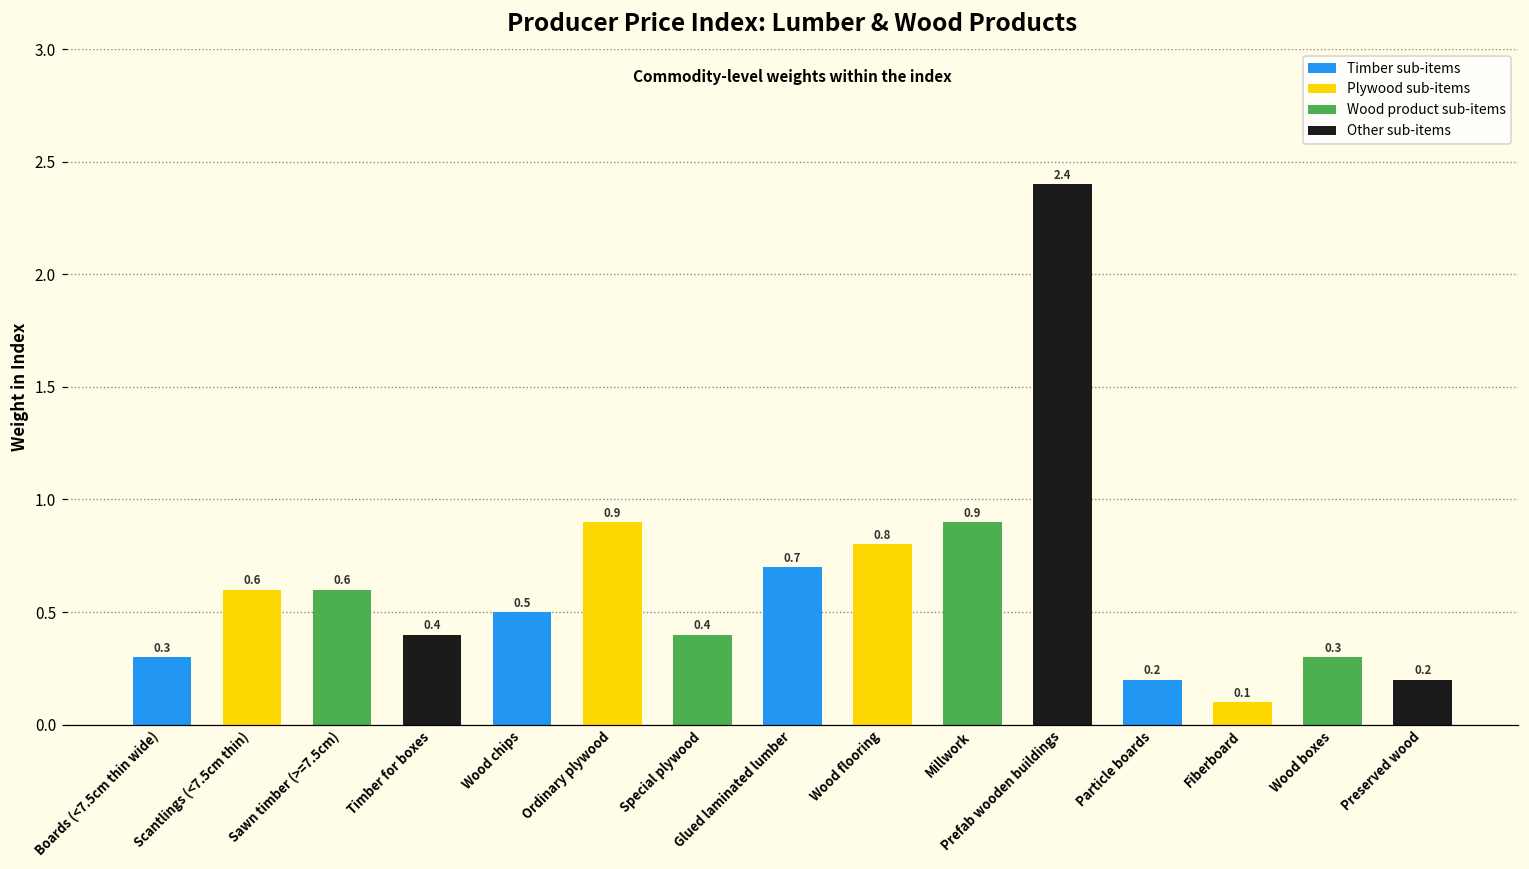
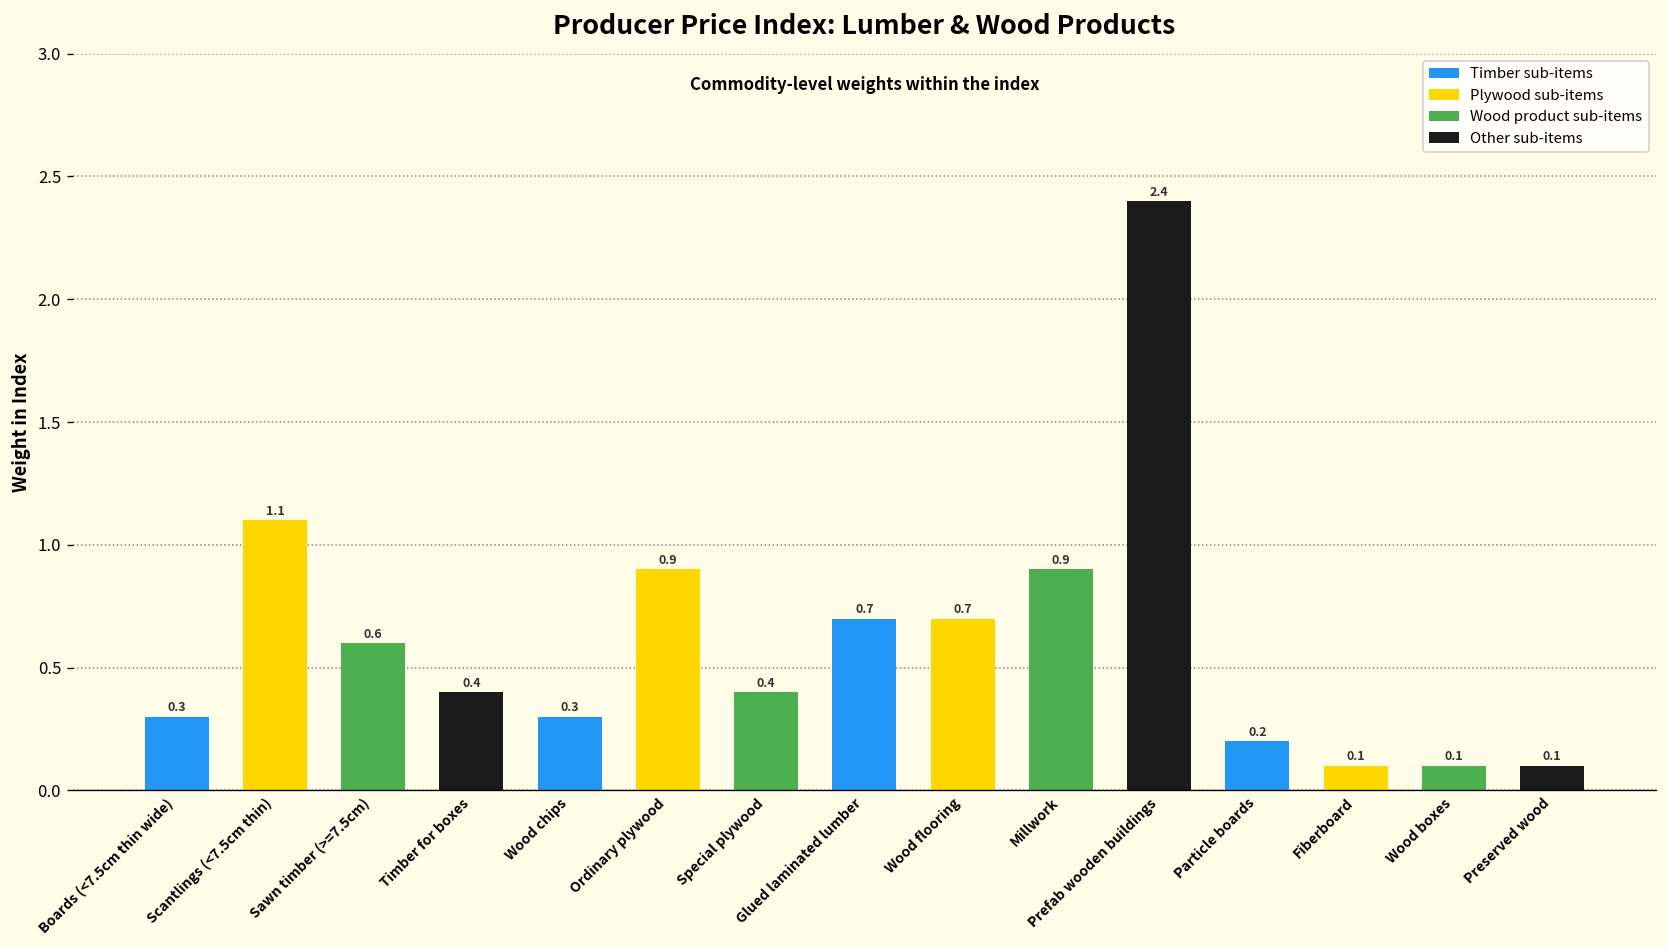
  {
    "Boards (<7.5cm thin wide)": 0.3,
-   "Scantlings (<7.5cm thin)": 0.6,
+   "Scantlings (<7.5cm thin)": 1.1,
    "Sawn timber (>=7.5cm)": 0.6,
    "Timber for boxes": 0.4,
-   "Wood chips": 0.5,
+   "Wood chips": 0.3,
    "Ordinary plywood": 0.9,
    "Special plywood": 0.4,
    "Glued laminated lumber": 0.7,
-   "Wood flooring": 0.8,
+   "Wood flooring": 0.7,
    "Millwork": 0.9,
    "Prefab wooden buildings": 2.4,
    "Particle boards": 0.2,
    "Fiberboard": 0.1,
-   "Wood boxes": 0.3,
-   "Preserved wood": 0.2
+   "Wood boxes": 0.1,
+   "Preserved wood": 0.1
  }
